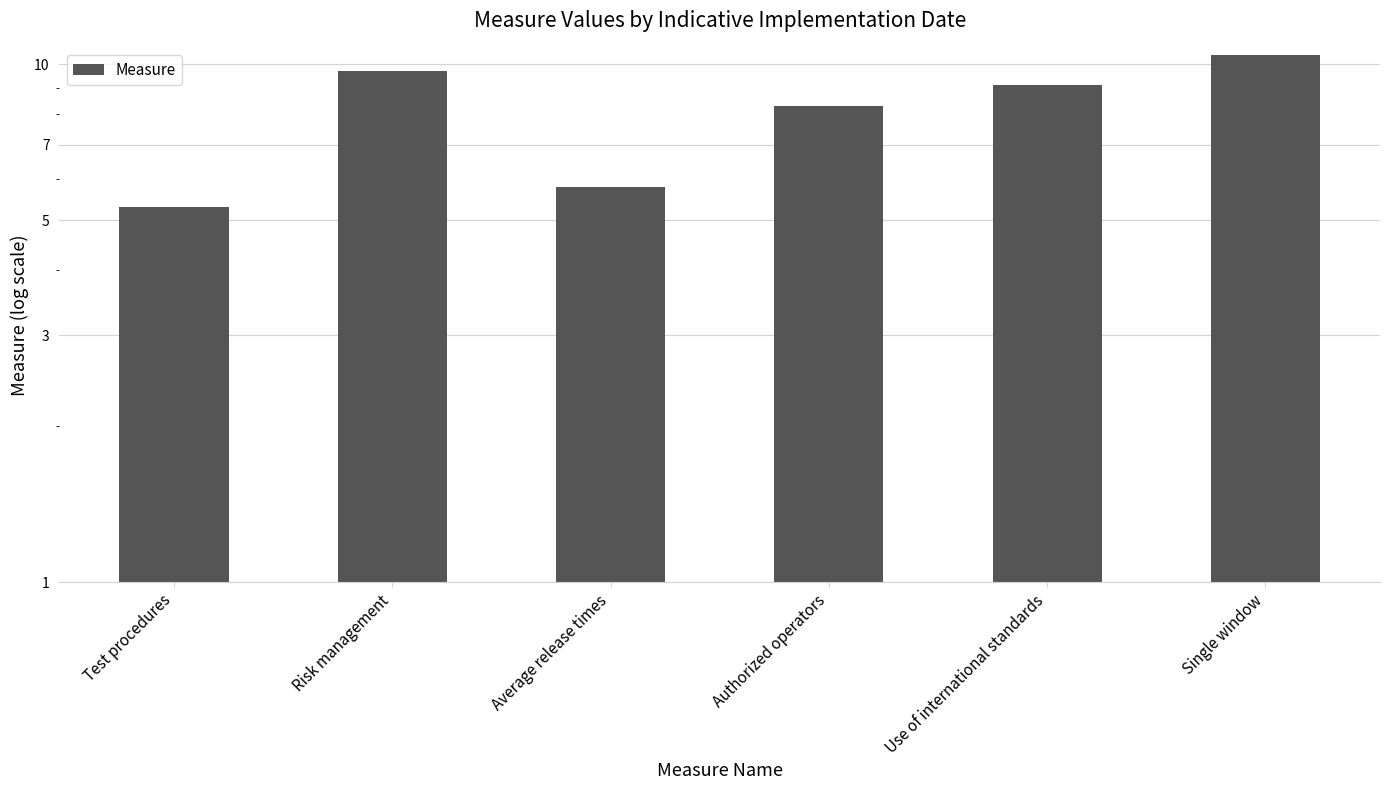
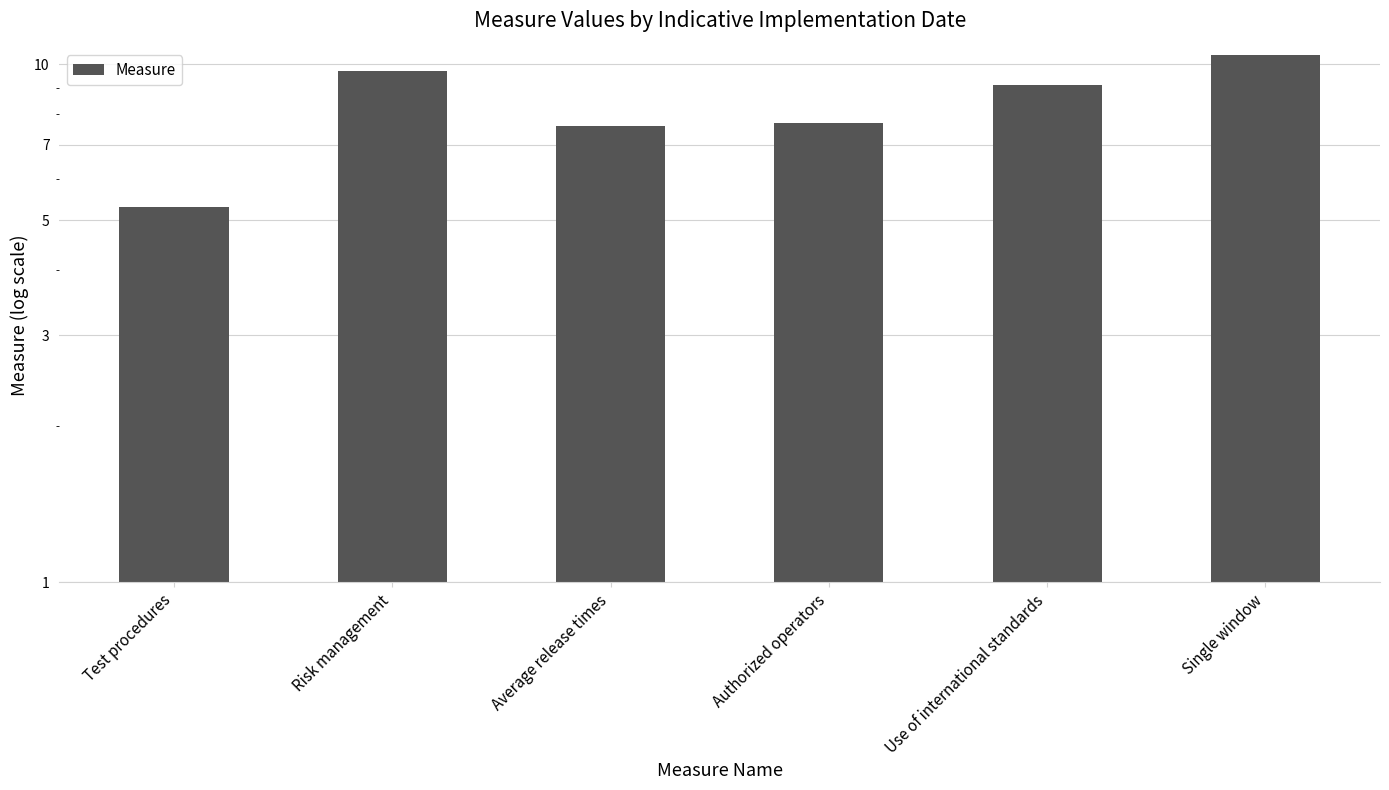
  {
    "Test procedures": 5.3,
    "Risk management": 9.7,
-   "Average release times": 5.8,
-   "Authorized operators": 8.3,
+   "Average release times": 7.6,
+   "Authorized operators": 7.7,
    "Use of international standards": 9.1,
    "Single window": 10.4
  }
